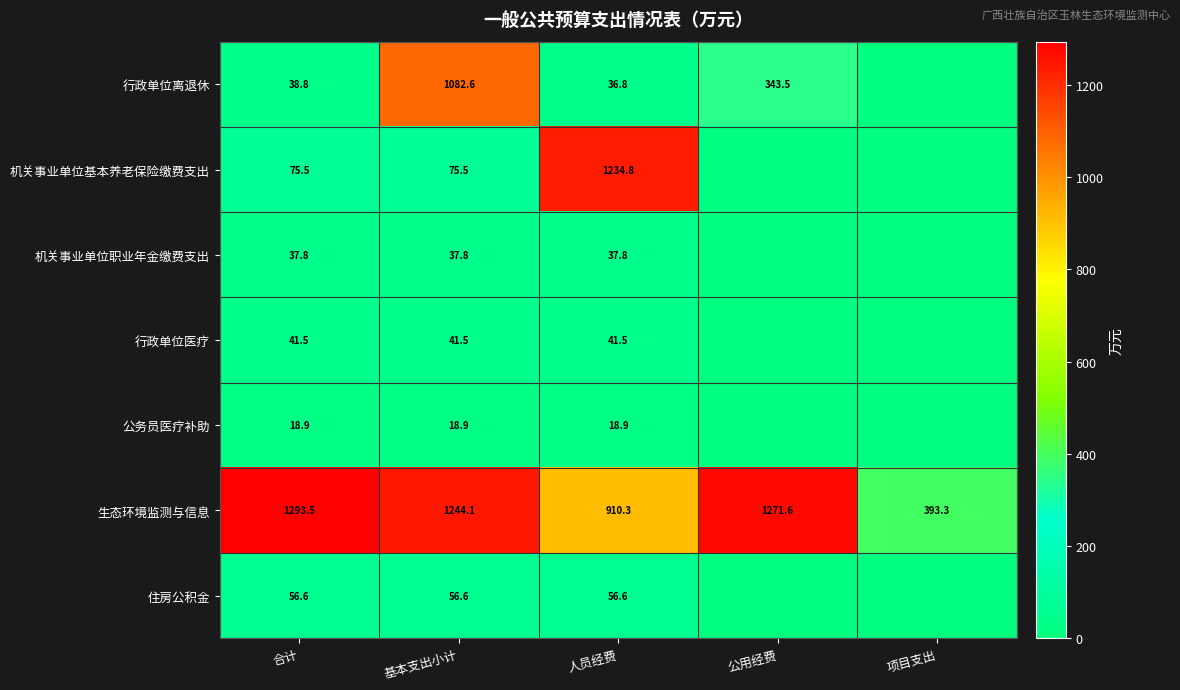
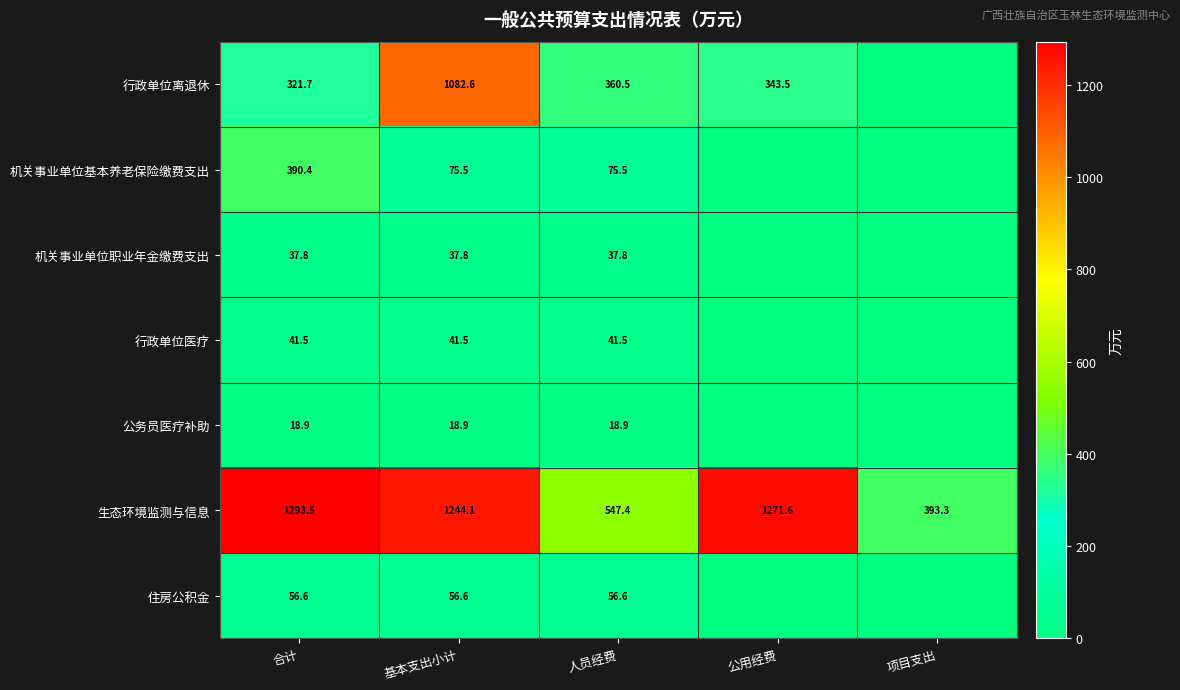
  {
    "行政单位离退休": {
-     "合计": 38.8,
+     "合计": 321.7,
      "基本支出小计": 1082.6,
-     "人员经费": 36.8,
+     "人员经费": 360.5,
      "公用经费": 343.5
    },
    "机关事业单位基本养老保险缴费支出": {
-     "合计": 75.5,
+     "合计": 390.4,
      "基本支出小计": 75.5,
-     "人员经费": 1234.8
+     "人员经费": 75.5
    },
    "机关事业单位职业年金缴费支出": {
      "合计": 37.8,
      "基本支出小计": 37.8,
      "人员经费": 37.8
    },
    "行政单位医疗": {
      "合计": 41.5,
      "基本支出小计": 41.5,
      "人员经费": 41.5
    },
    "公务员医疗补助": {
      "合计": 18.9,
      "基本支出小计": 18.9,
      "人员经费": 18.9
    },
    "生态环境监测与信息": {
      "合计": 1293.5,
      "基本支出小计": 1244.1,
-     "人员经费": 910.3,
+     "人员经费": 547.4,
      "公用经费": 1271.6,
      "项目支出": 393.3
    },
    "住房公积金": {
      "合计": 56.6,
      "基本支出小计": 56.6,
      "人员经费": 56.6
    }
  }
